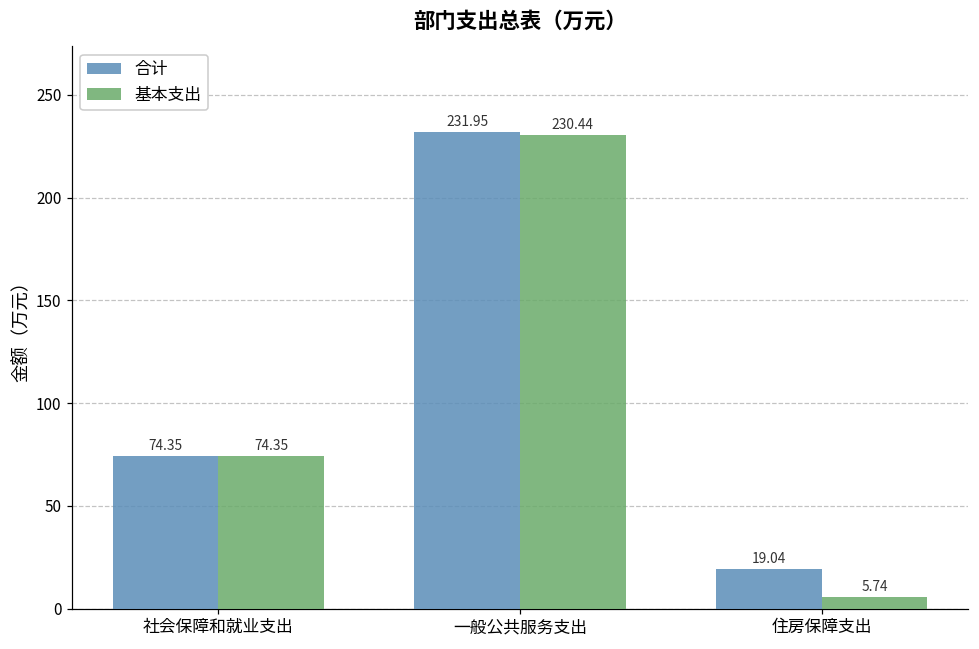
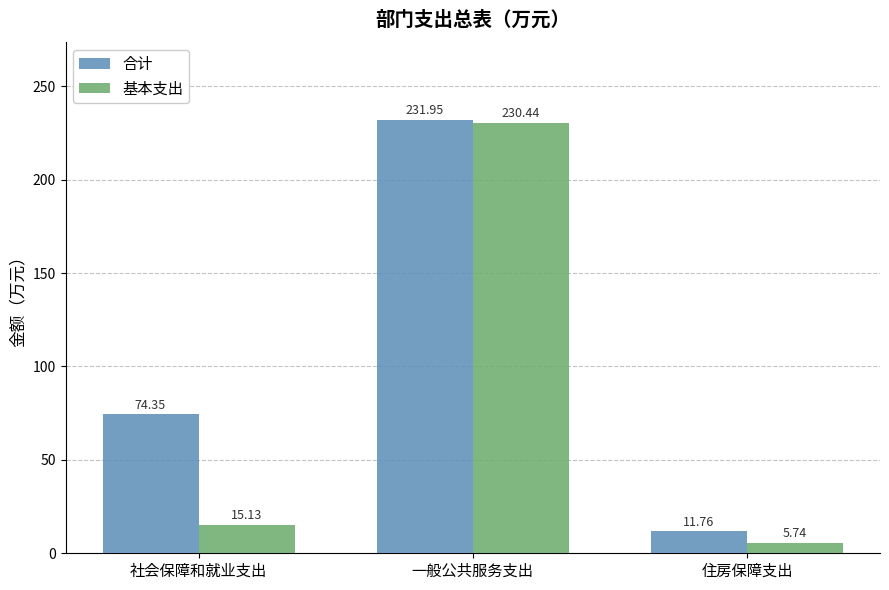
  {
    "合计": {
      "社会保障和就业支出": 74.35,
      "一般公共服务支出": 231.95,
-     "住房保障支出": 19.04
+     "住房保障支出": 11.76
    },
    "基本支出": {
-     "社会保障和就业支出": 74.35,
+     "社会保障和就业支出": 15.13,
      "一般公共服务支出": 230.44,
      "住房保障支出": 5.74
    }
  }
